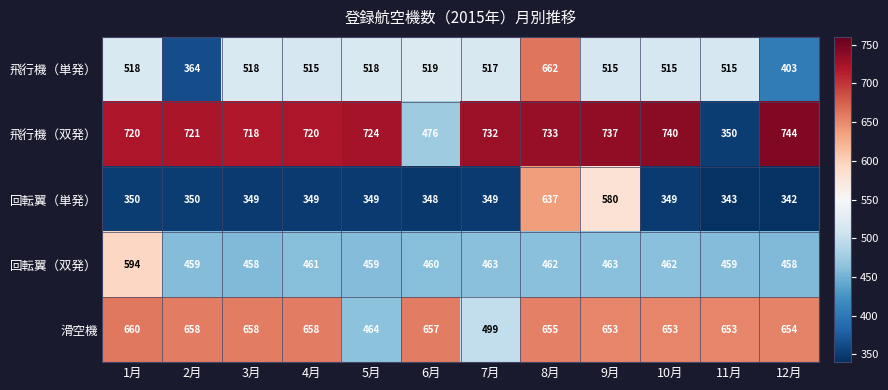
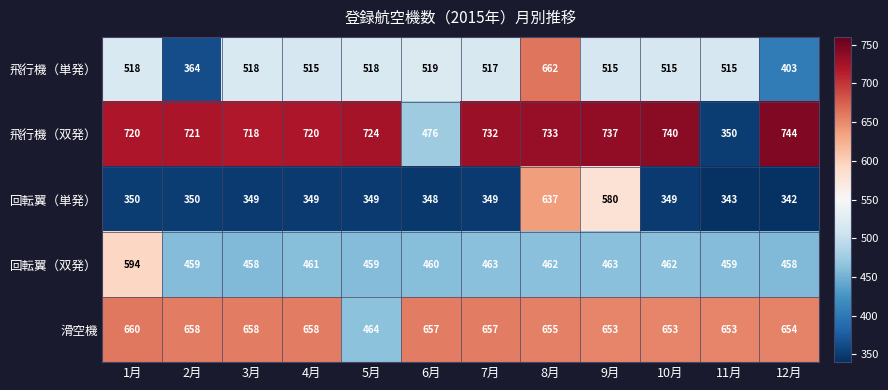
  {
    "飛行機（単発）": {
      "1月": 518,
      "2月": 364,
      "3月": 518,
      "4月": 515,
      "5月": 518,
      "6月": 519,
      "7月": 517,
      "8月": 662,
      "9月": 515,
      "10月": 515,
      "11月": 515,
      "12月": 403
    },
    "飛行機（双発）": {
      "1月": 720,
      "2月": 721,
      "3月": 718,
      "4月": 720,
      "5月": 724,
      "6月": 476,
      "7月": 732,
      "8月": 733,
      "9月": 737,
      "10月": 740,
      "11月": 350,
      "12月": 744
    },
    "回転翼（単発）": {
      "1月": 350,
      "2月": 350,
      "3月": 349,
      "4月": 349,
      "5月": 349,
      "6月": 348,
      "7月": 349,
      "8月": 637,
      "9月": 580,
      "10月": 349,
      "11月": 343,
      "12月": 342
    },
    "回転翼（双発）": {
      "1月": 594,
      "2月": 459,
      "3月": 458,
      "4月": 461,
      "5月": 459,
      "6月": 460,
      "7月": 463,
      "8月": 462,
      "9月": 463,
      "10月": 462,
      "11月": 459,
      "12月": 458
    },
    "滑空機": {
      "1月": 660,
      "2月": 658,
      "3月": 658,
      "4月": 658,
      "5月": 464,
      "6月": 657,
-     "7月": 499,
+     "7月": 657,
      "8月": 655,
      "9月": 653,
      "10月": 653,
      "11月": 653,
      "12月": 654
    }
  }
